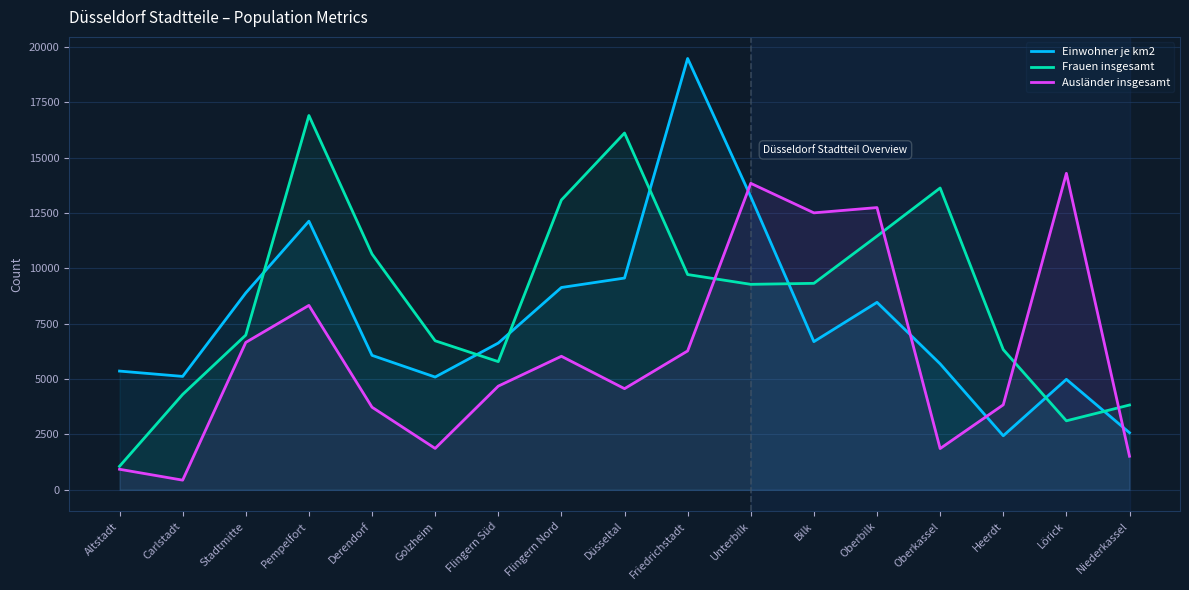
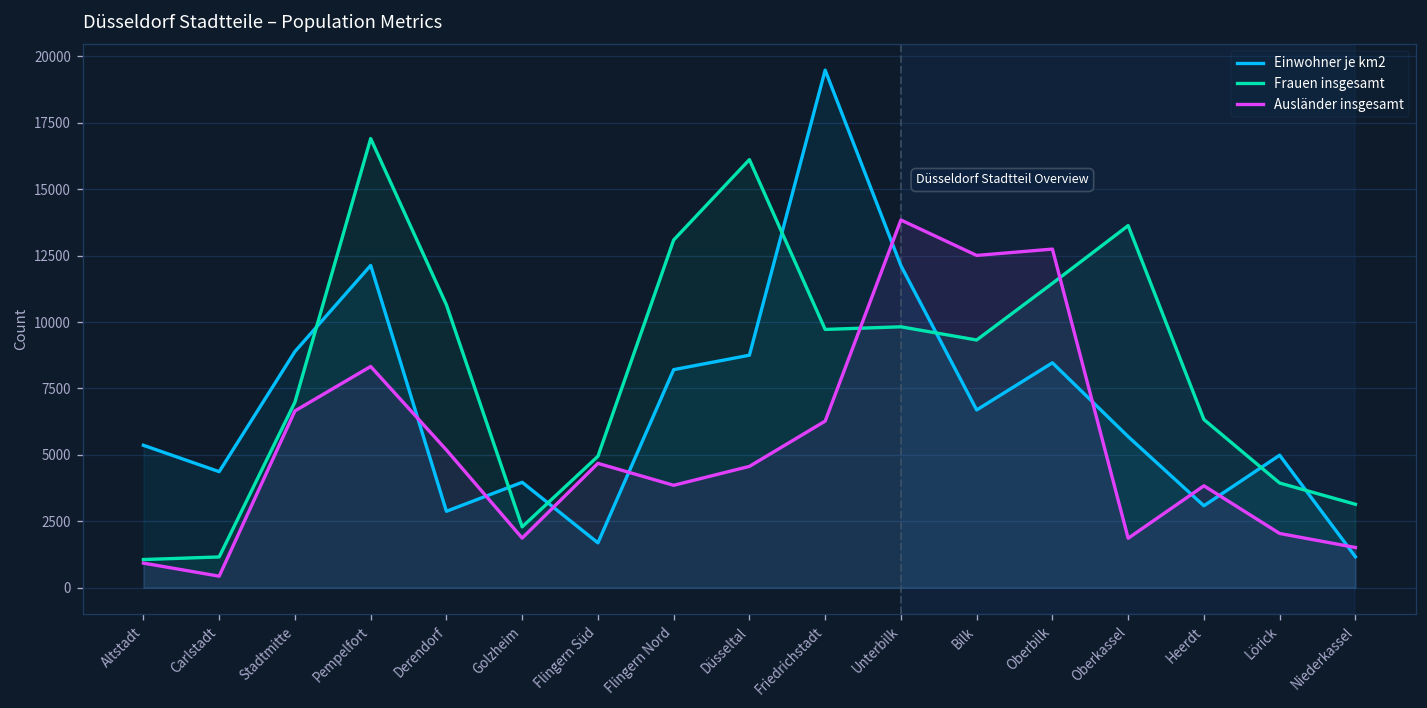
  {
    "Einwohner je km2": {
      "Altstadt": 5400,
-     "Carlstadt": 5100,
+     "Carlstadt": 4400,
      "Stadtmitte": 8900,
      "Pempelfort": 12100,
-     "Derendorf": 6100,
-     "Golzheim": 5100,
-     "Flingern Süd": 6600,
-     "Flingern Nord": 9100,
-     "Düsseltal": 9600,
+     "Derendorf": 2900,
+     "Golzheim": 4000,
+     "Flingern Süd": 1700,
+     "Flingern Nord": 8200,
+     "Düsseltal": 8800,
      "Friedrichstadt": 19500,
-     "Unterbilk": 13200,
+     "Unterbilk": 12100,
      "Bilk": 6700,
      "Oberbilk": 8500,
      "Oberkassel": 5700,
-     "Heerdt": 2400,
+     "Heerdt": 3100,
      "Lörick": 5000,
-     "Niederkassel": 2600
+     "Niederkassel": 1200
    },
    "Frauen insgesamt": {
      "Altstadt": 1100,
-     "Carlstadt": 4300,
+     "Carlstadt": 1200,
      "Stadtmitte": 7000,
      "Pempelfort": 16900,
      "Derendorf": 10600,
-     "Golzheim": 6700,
-     "Flingern Süd": 5800,
+     "Golzheim": 2300,
+     "Flingern Süd": 4900,
      "Flingern Nord": 13100,
      "Düsseltal": 16100,
      "Friedrichstadt": 9700,
-     "Unterbilk": 9300,
+     "Unterbilk": 9800,
      "Bilk": 9300,
      "Oberbilk": 11500,
      "Oberkassel": 13600,
      "Heerdt": 6300,
-     "Lörick": 3100,
-     "Niederkassel": 3800
+     "Lörick": 3900,
+     "Niederkassel": 3100
    },
    "Ausländer insgesamt": {
      "Altstadt": 900,
      "Carlstadt": 400,
      "Stadtmitte": 6700,
      "Pempelfort": 8300,
-     "Derendorf": 3700,
+     "Derendorf": 5200,
      "Golzheim": 1900,
      "Flingern Süd": 4700,
-     "Flingern Nord": 6000,
+     "Flingern Nord": 3900,
      "Düsseltal": 4600,
      "Friedrichstadt": 6300,
      "Unterbilk": 13800,
      "Bilk": 12500,
      "Oberbilk": 12700,
      "Oberkassel": 1900,
      "Heerdt": 3800,
-     "Lörick": 14300,
+     "Lörick": 2000,
      "Niederkassel": 1500
    }
  }
